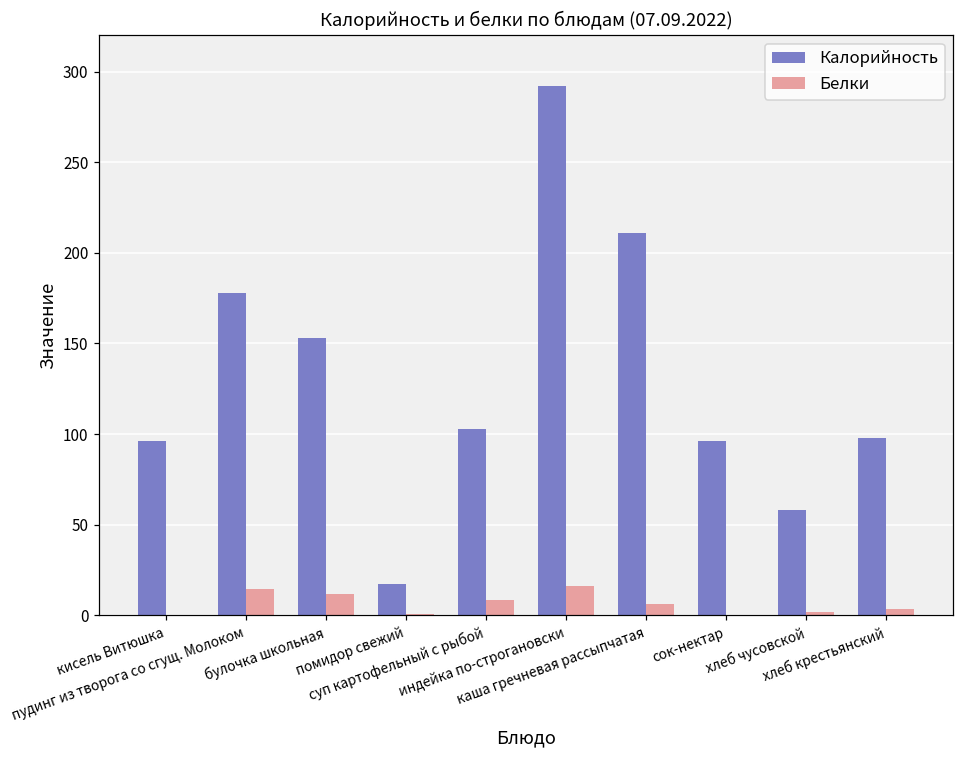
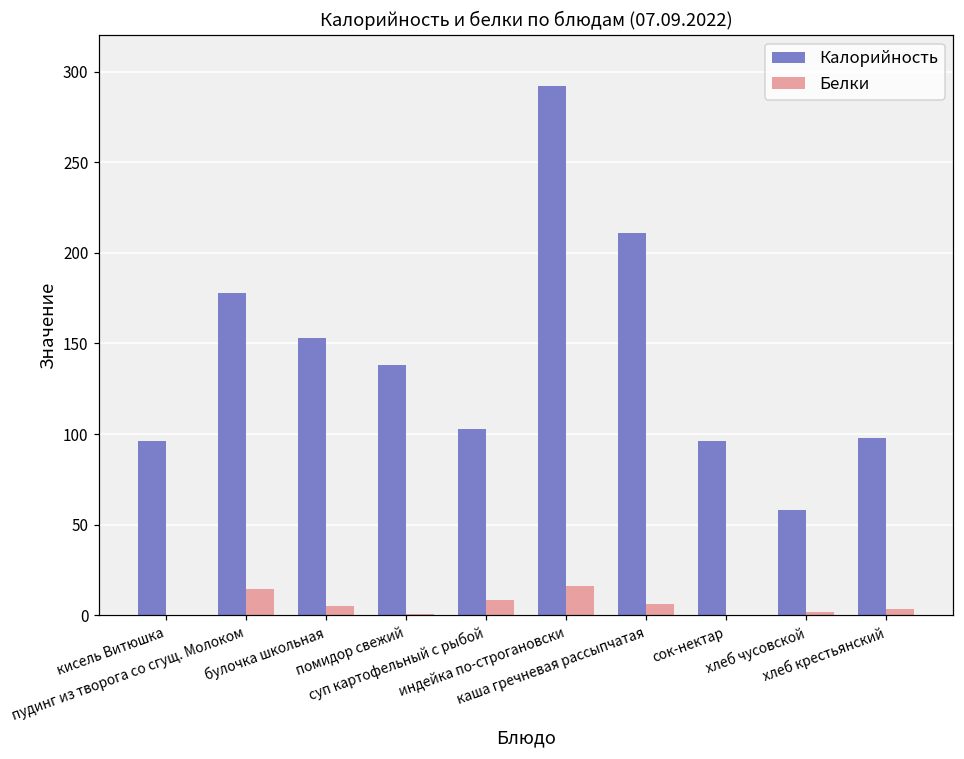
  {
    "Калорийность": {
      "кисель Витюшка": 96,
      "пудинг из творога со сгущ. Молоком": 178,
      "булочка школьная": 153,
-     "помидор свежий": 17,
+     "помидор свежий": 138,
      "суп картофельный с рыбой": 103,
      "индейка по-строгановски": 292,
      "каша гречневая рассыпчатая": 211,
      "сок-нектар": 96,
      "хлеб чусовской": 58,
      "хлеб крестьянский": 98
    },
    "Белки": {
      "кисель Витюшка": 0,
      "пудинг из творога со сгущ. Молоком": 15,
-     "булочка школьная": 12,
+     "булочка школьная": 5,
      "суп картофельный с рыбой": 8,
      "индейка по-строгановски": 16,
      "каша гречневая рассыпчатая": 6,
      "сок-нектар": 0,
      "хлеб чусовской": 2,
      "хлеб крестьянский": 3
    }
  }
